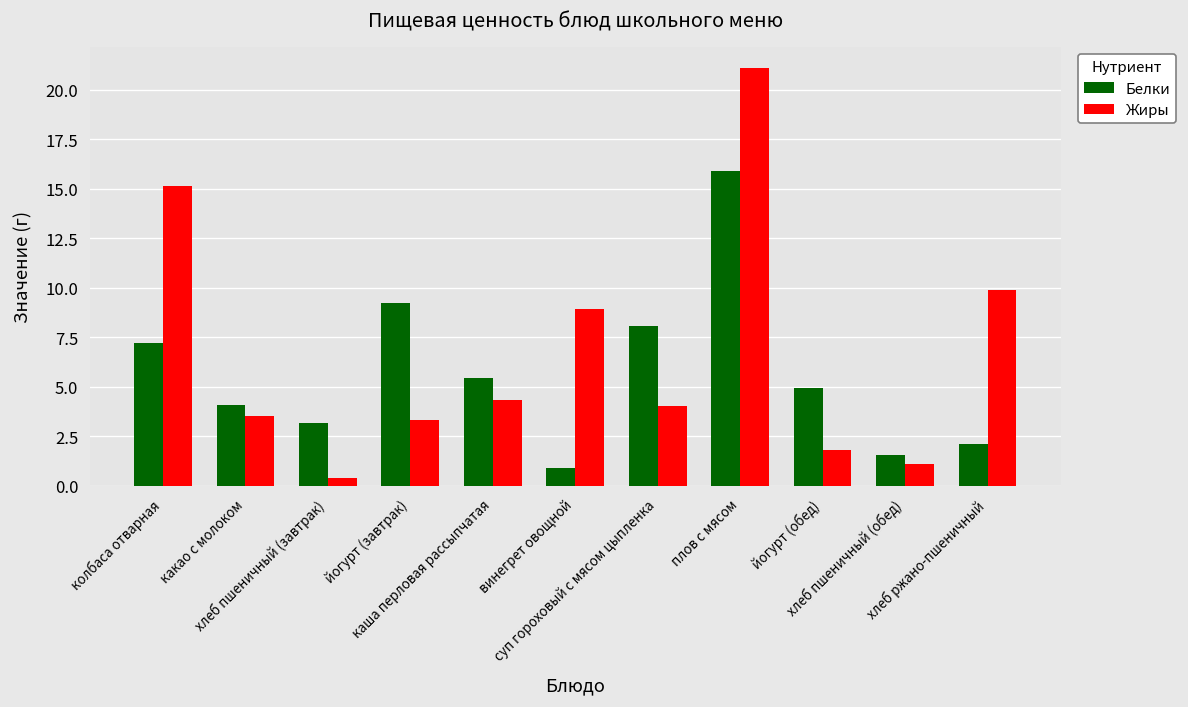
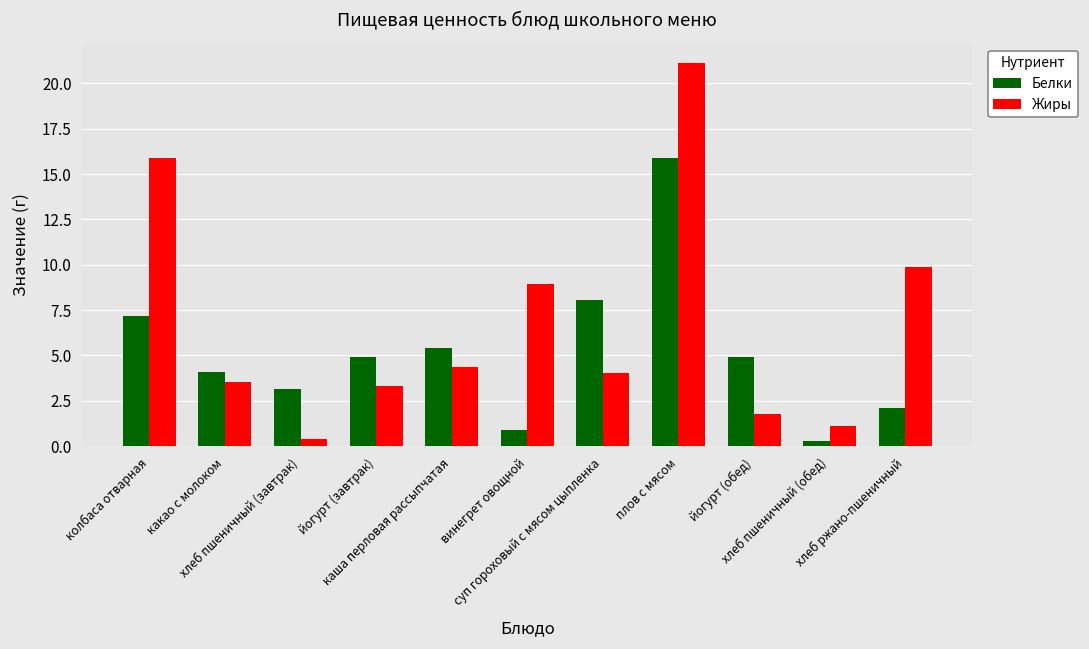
  {
    "Белки": {
      "колбаса отварная": 7.2,
      "какао с молоком": 4.1,
      "хлеб пшеничный (завтрак)": 3.2,
-     "йогурт (завтрак)": 9.2,
+     "йогурт (завтрак)": 4.9,
      "каша перловая рассыпчатая": 5.4,
      "винегрет овощной": 0.9,
      "суп гороховый с мясом цыпленка": 8.1,
      "плов с мясом": 15.9,
      "йогурт (обед)": 4.9,
-     "хлеб пшеничный (обед)": 1.6,
+     "хлеб пшеничный (обед)": 0.3,
      "хлеб ржано-пшеничный": 2.1
    },
    "Жиры": {
-     "колбаса отварная": 15.1,
+     "колбаса отварная": 15.9,
      "какао с молоком": 3.5,
      "хлеб пшеничный (завтрак)": 0.4,
      "йогурт (завтрак)": 3.3,
      "каша перловая рассыпчатая": 4.3,
      "винегрет овощной": 8.9,
      "суп гороховый с мясом цыпленка": 4.0,
      "плов с мясом": 21.1,
      "йогурт (обед)": 1.8,
      "хлеб пшеничный (обед)": 1.1,
      "хлеб ржано-пшеничный": 9.9
    }
  }
